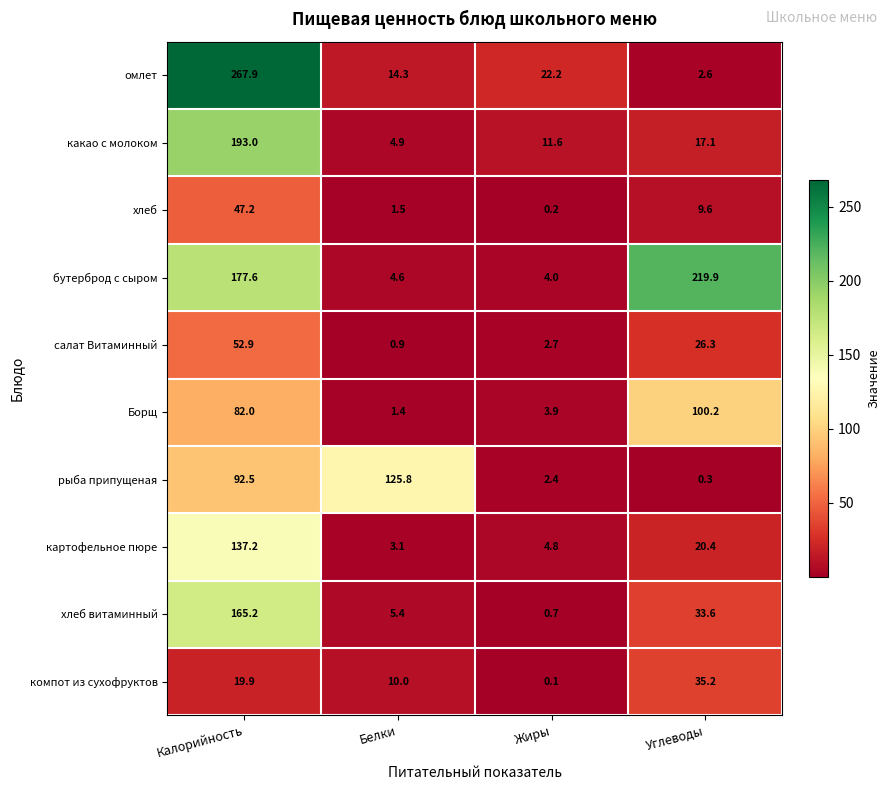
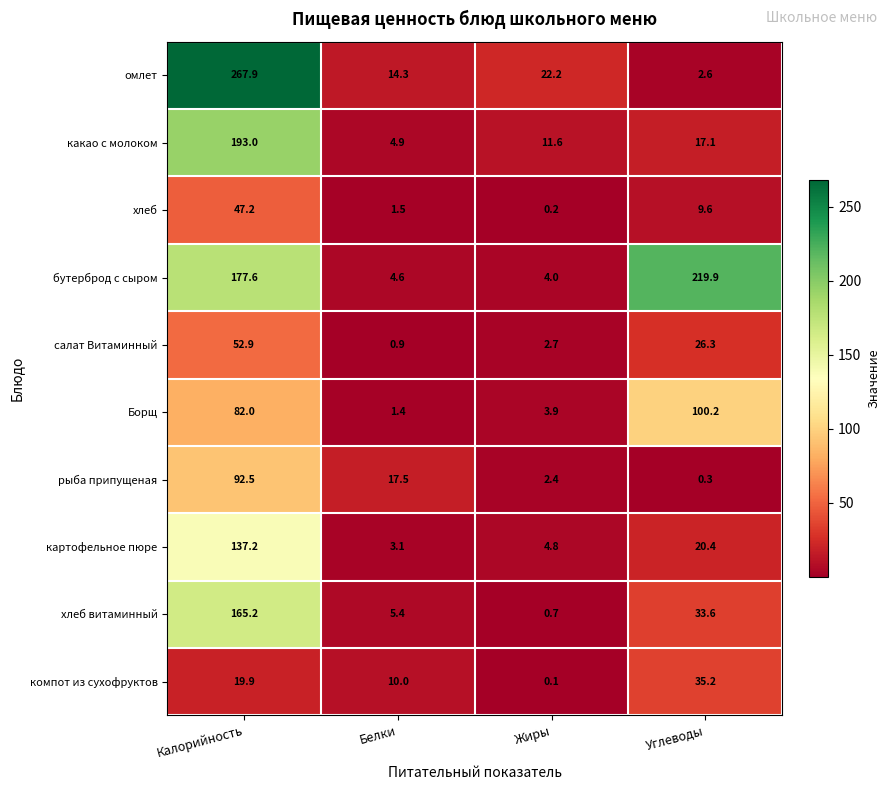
  {
    "омлет": {
      "Калорийность": 267.9,
      "Белки": 14.3,
      "Жиры": 22.2,
      "Углеводы": 2.6
    },
    "какао с молоком": {
      "Калорийность": 193.0,
      "Белки": 4.9,
      "Жиры": 11.6,
      "Углеводы": 17.1
    },
    "хлеб": {
      "Калорийность": 47.2,
      "Белки": 1.5,
      "Жиры": 0.2,
      "Углеводы": 9.6
    },
    "бутерброд с сыром": {
      "Калорийность": 177.6,
      "Белки": 4.6,
      "Жиры": 4.0,
      "Углеводы": 219.9
    },
    "салат Витаминный": {
      "Калорийность": 52.9,
      "Белки": 0.9,
      "Жиры": 2.7,
      "Углеводы": 26.3
    },
    "Борщ": {
      "Калорийность": 82.0,
      "Белки": 1.4,
      "Жиры": 3.9,
      "Углеводы": 100.2
    },
    "рыба припущеная": {
      "Калорийность": 92.5,
-     "Белки": 125.8,
+     "Белки": 17.5,
      "Жиры": 2.4,
      "Углеводы": 0.3
    },
    "картофельное пюре": {
      "Калорийность": 137.2,
      "Белки": 3.1,
      "Жиры": 4.8,
      "Углеводы": 20.4
    },
    "хлеб витаминный": {
      "Калорийность": 165.2,
      "Белки": 5.4,
      "Жиры": 0.7,
      "Углеводы": 33.6
    },
    "компот из сухофруктов": {
      "Калорийность": 19.9,
      "Белки": 10.0,
      "Жиры": 0.1,
      "Углеводы": 35.2
    }
  }
